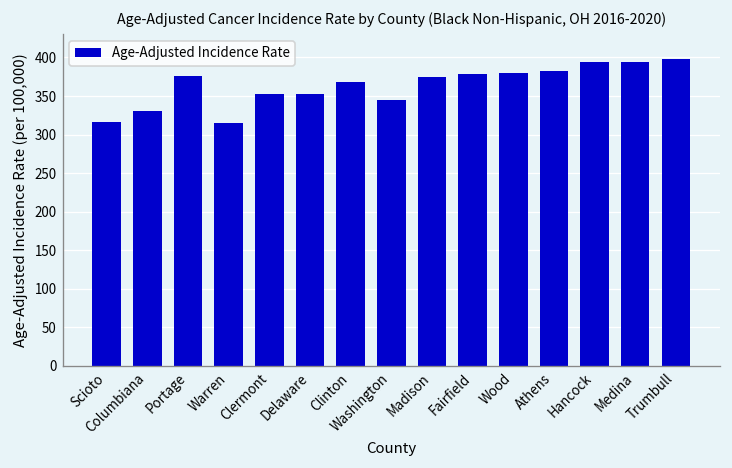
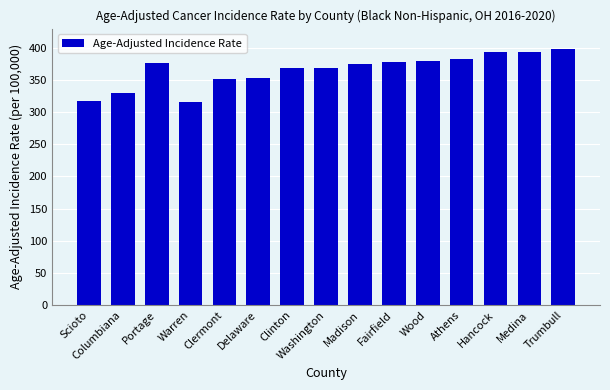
  {
    "Scioto": 320,
    "Columbiana": 330,
    "Portage": 380,
    "Warren": 320,
    "Clermont": 350,
    "Delaware": 350,
    "Clinton": 370,
-   "Washington": 340,
+   "Washington": 370,
    "Madison": 380,
    "Fairfield": 380,
    "Wood": 380,
    "Athens": 380,
    "Hancock": 390,
    "Medina": 390,
    "Trumbull": 400
  }
